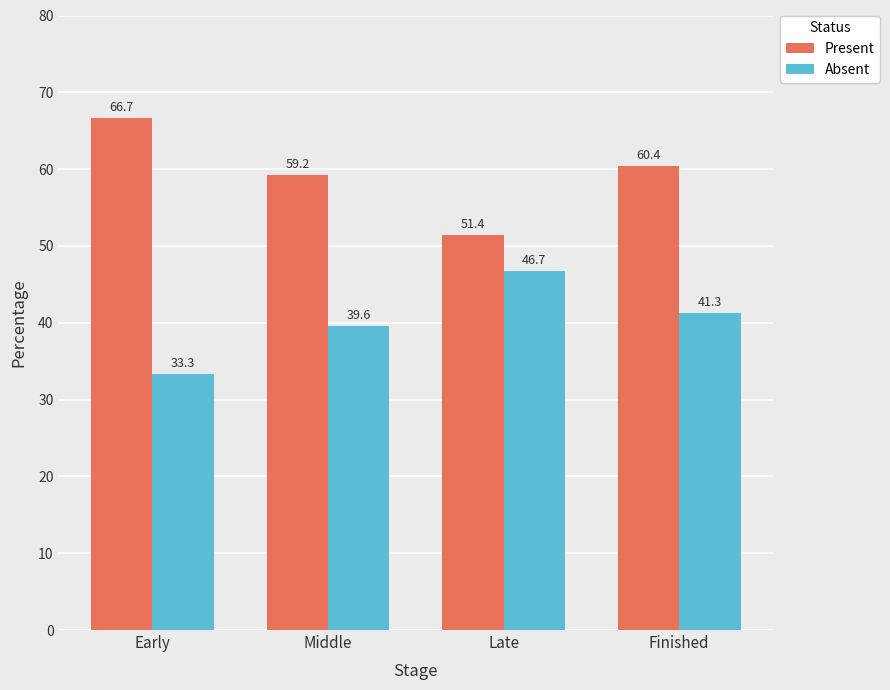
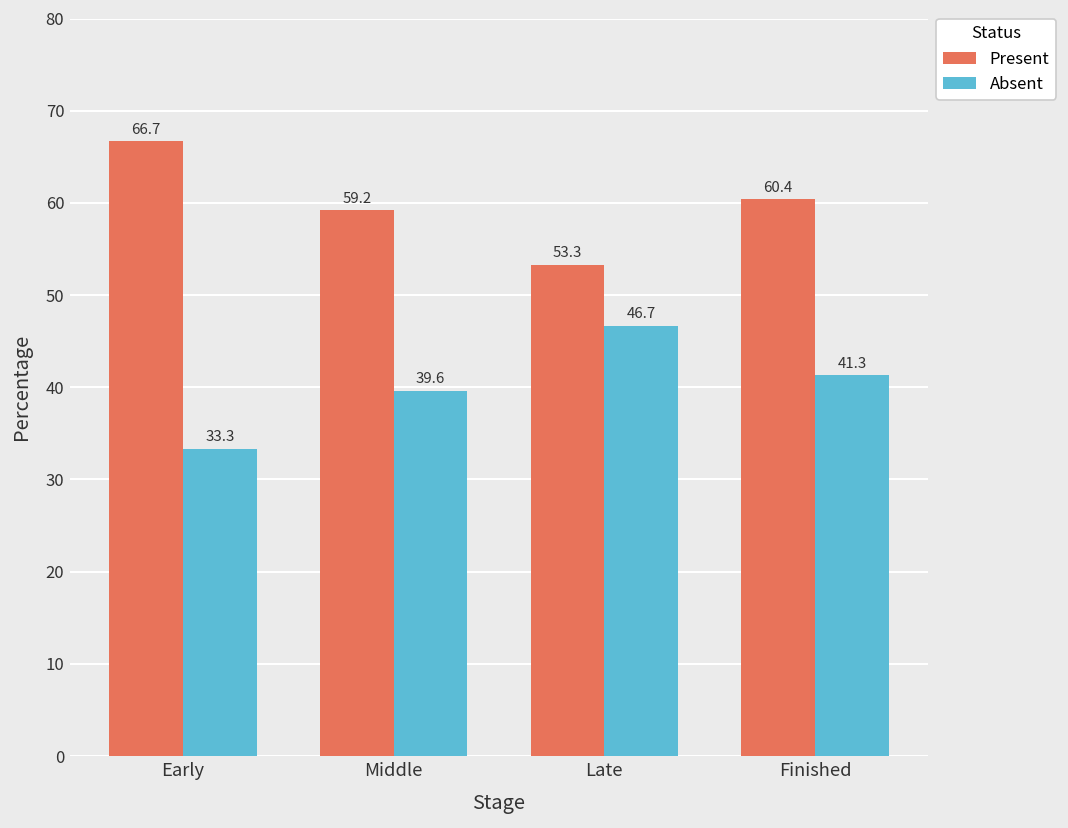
  {
    "Present": {
      "Early": 66.7,
      "Middle": 59.2,
-     "Late": 51.4,
+     "Late": 53.3,
      "Finished": 60.4
    },
    "Absent": {
      "Early": 33.3,
      "Middle": 39.6,
      "Late": 46.7,
      "Finished": 41.3
    }
  }
